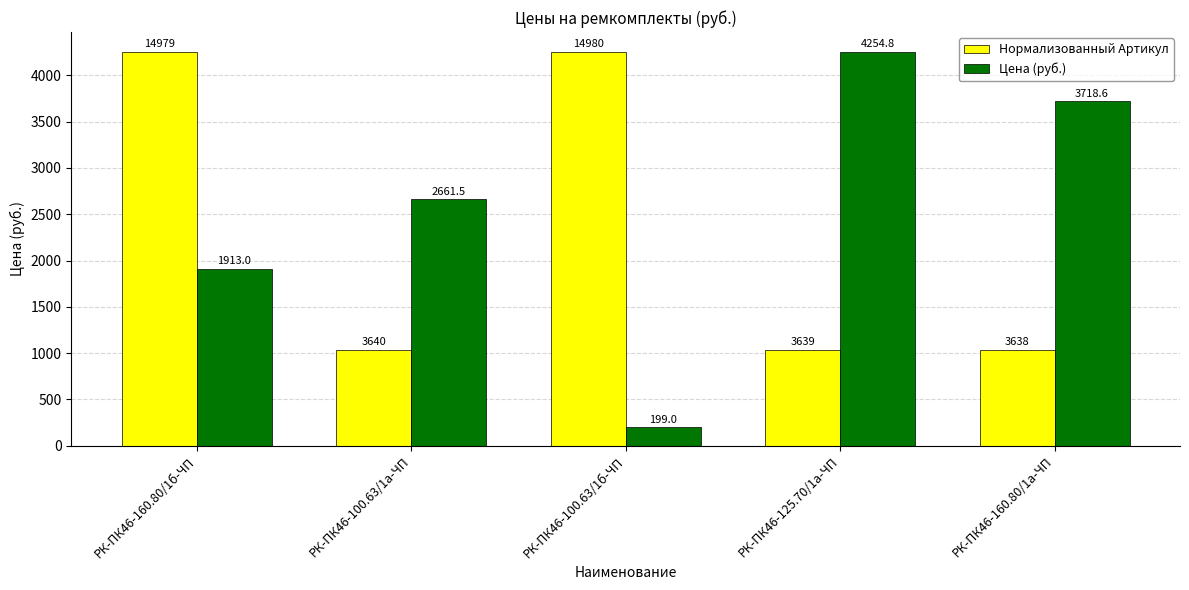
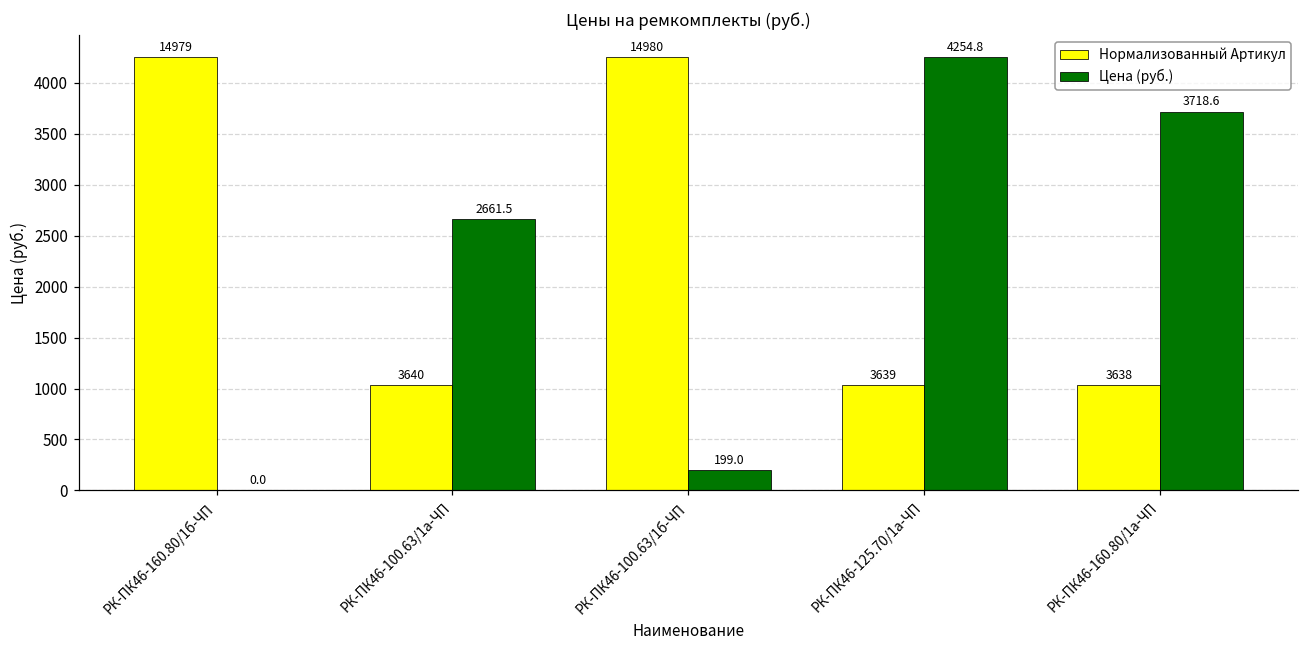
  {
    "Цена (руб.)": {
-     "РК-ПК46-160.80/1б-ЧП": 1913.0,
+     "РК-ПК46-160.80/1б-ЧП": 0.0,
      "РК-ПК46-100.63/1а-ЧП": 2661.5,
      "РК-ПК46-100.63/1б-ЧП": 199.0,
      "РК-ПК46-125.70/1а-ЧП": 4254.8,
      "РК-ПК46-160.80/1а-ЧП": 3718.6
    }
  }
